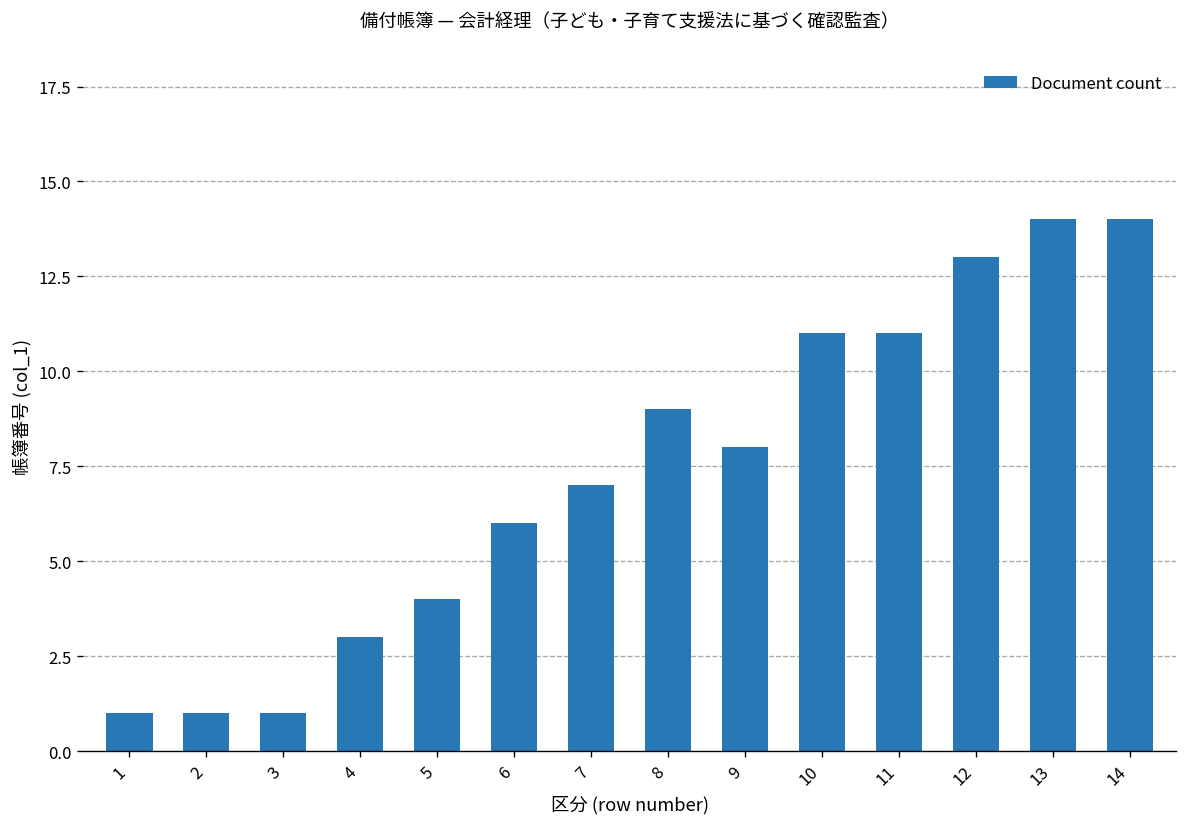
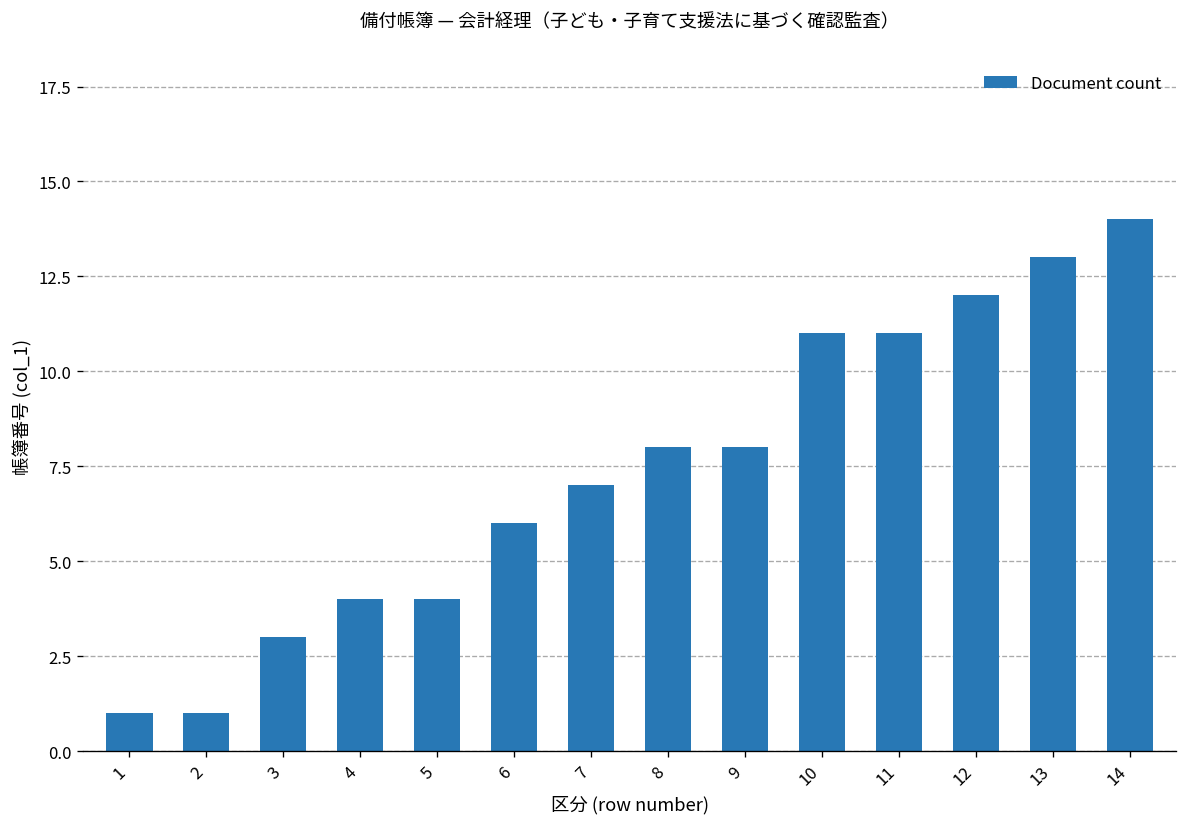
  {
    "1": 1,
    "2": 1,
-   "3": 1,
-   "4": 3,
+   "3": 3,
+   "4": 4,
    "5": 4,
    "6": 6,
    "7": 7,
-   "8": 9,
+   "8": 8,
    "9": 8,
    "10": 11,
    "11": 11,
-   "12": 13,
-   "13": 14,
+   "12": 12,
+   "13": 13,
    "14": 14
  }
